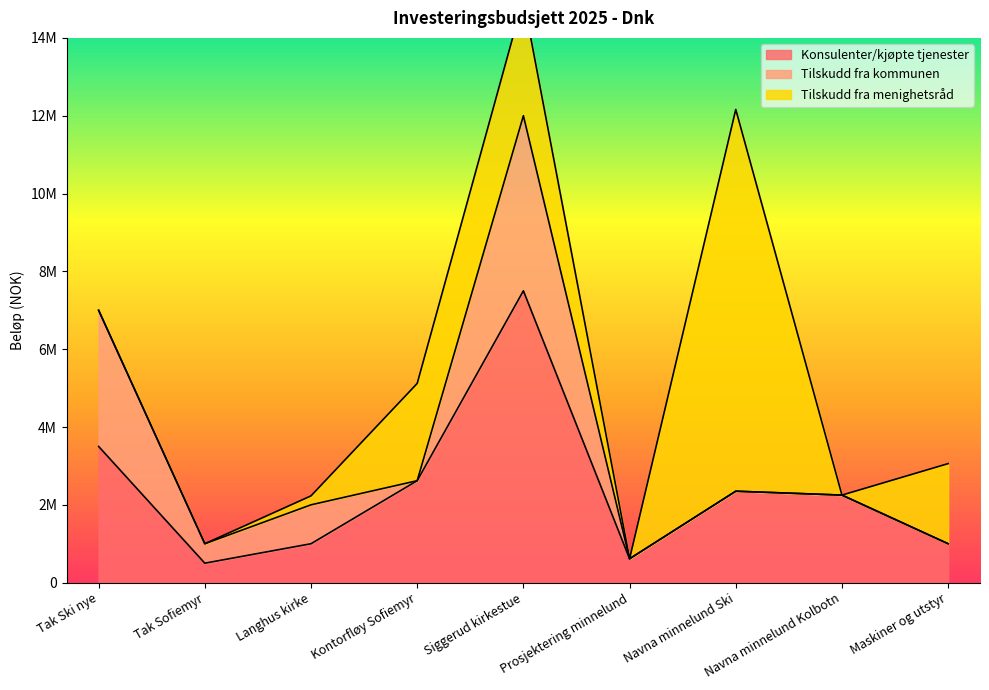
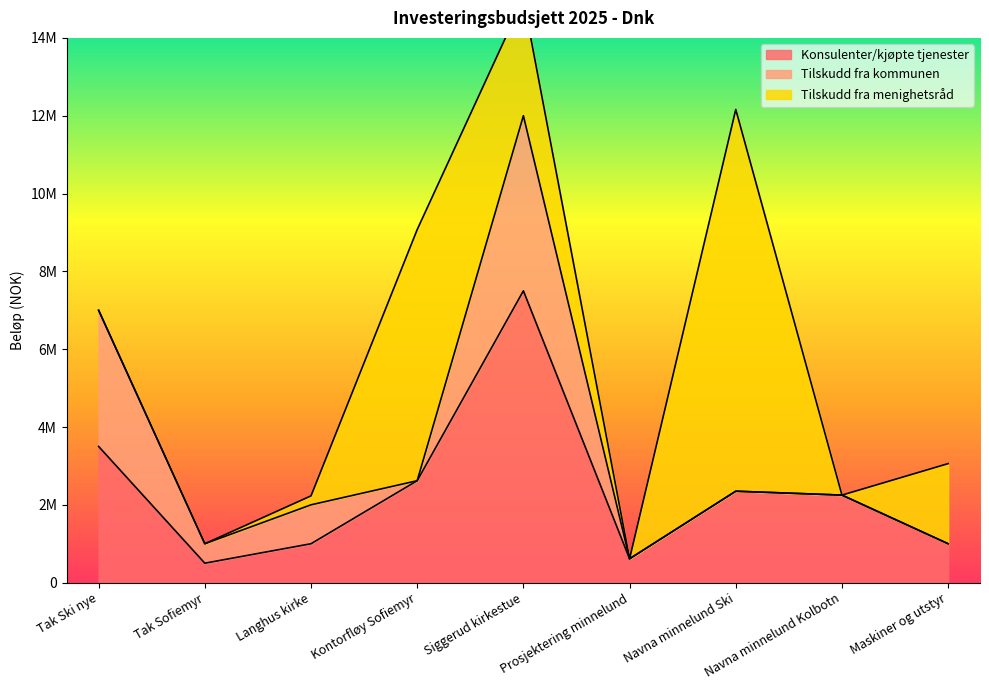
  {
    "Tilskudd fra menighetsråd": {
      "Langhus kirke": 200000,
-     "Kontorfløy Sofiemyr": 2500000,
+     "Kontorfløy Sofiemyr": 6500000,
      "Navna minnelund Ski": 9800000,
      "Maskiner og utstyr": 2100000
    }
  }
